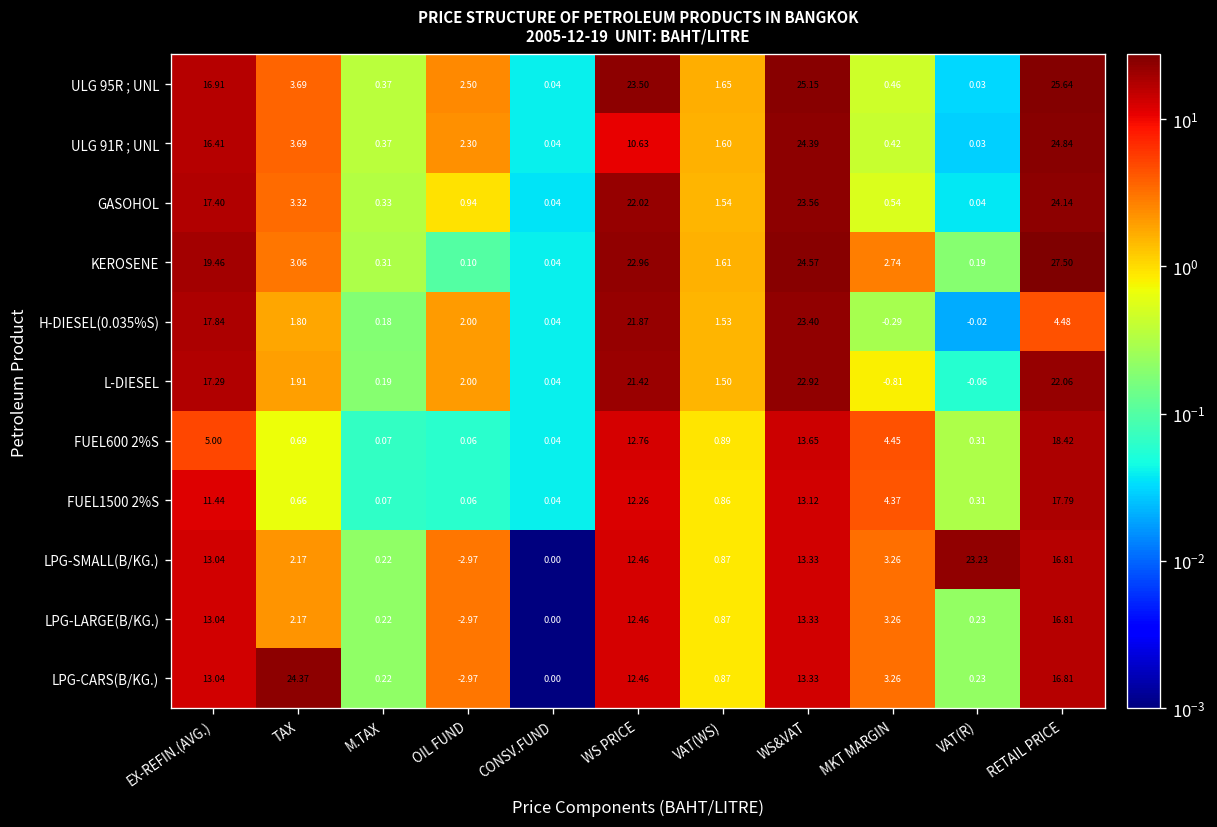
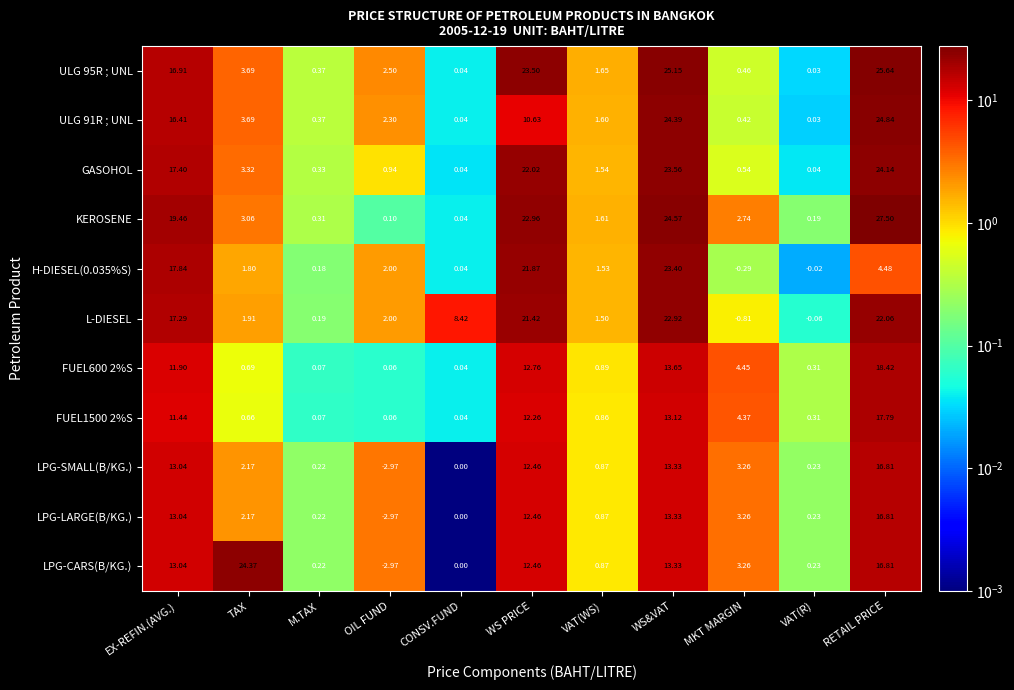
  {
    "ULG 95R ; UNL": {
      "EX-REFIN.(AVG.)": 16.91,
      "TAX": 3.69,
      "M.TAX": 0.37,
      "OIL FUND": 2.50,
      "CONSV.FUND": 0.04,
      "WS PRICE": 23.50,
      "VAT(WS)": 1.65,
      "WS&VAT": 25.15,
      "MKT MARGIN": 0.46,
      "VAT(R)": 0.03,
      "RETAIL PRICE": 25.64
    },
    "ULG 91R ; UNL": {
      "EX-REFIN.(AVG.)": 16.41,
      "TAX": 3.69,
      "M.TAX": 0.37,
      "OIL FUND": 2.30,
      "CONSV.FUND": 0.04,
      "WS PRICE": 10.63,
      "VAT(WS)": 1.60,
      "WS&VAT": 24.39,
      "MKT MARGIN": 0.42,
      "VAT(R)": 0.03,
      "RETAIL PRICE": 24.84
    },
    "GASOHOL": {
      "EX-REFIN.(AVG.)": 17.40,
      "TAX": 3.32,
      "M.TAX": 0.33,
      "OIL FUND": 0.94,
      "CONSV.FUND": 0.04,
      "WS PRICE": 22.02,
      "VAT(WS)": 1.54,
      "WS&VAT": 23.56,
      "MKT MARGIN": 0.54,
      "VAT(R)": 0.04,
      "RETAIL PRICE": 24.14
    },
    "KEROSENE": {
      "EX-REFIN.(AVG.)": 19.46,
      "TAX": 3.06,
      "M.TAX": 0.31,
      "OIL FUND": 0.10,
      "CONSV.FUND": 0.04,
      "WS PRICE": 22.96,
      "VAT(WS)": 1.61,
      "WS&VAT": 24.57,
      "MKT MARGIN": 2.74,
      "VAT(R)": 0.19,
      "RETAIL PRICE": 27.50
    },
    "H-DIESEL(0.035%S)": {
      "EX-REFIN.(AVG.)": 17.84,
      "TAX": 1.80,
      "M.TAX": 0.18,
      "OIL FUND": 2.00,
      "CONSV.FUND": 0.04,
      "WS PRICE": 21.87,
      "VAT(WS)": 1.53,
      "WS&VAT": 23.40,
      "MKT MARGIN": -0.29,
      "VAT(R)": -0.02,
      "RETAIL PRICE": 4.48
    },
    "L-DIESEL": {
      "EX-REFIN.(AVG.)": 17.29,
      "TAX": 1.91,
      "M.TAX": 0.19,
      "OIL FUND": 2.00,
-     "CONSV.FUND": 0.04,
+     "CONSV.FUND": 8.42,
      "WS PRICE": 21.42,
      "VAT(WS)": 1.50,
      "WS&VAT": 22.92,
      "MKT MARGIN": -0.81,
      "VAT(R)": -0.06,
      "RETAIL PRICE": 22.06
    },
    "FUEL600 2%S": {
-     "EX-REFIN.(AVG.)": 5.00,
+     "EX-REFIN.(AVG.)": 11.90,
      "TAX": 0.69,
      "M.TAX": 0.07,
      "OIL FUND": 0.06,
      "CONSV.FUND": 0.04,
      "WS PRICE": 12.76,
      "VAT(WS)": 0.89,
      "WS&VAT": 13.65,
      "MKT MARGIN": 4.45,
      "VAT(R)": 0.31,
      "RETAIL PRICE": 18.42
    },
    "FUEL1500 2%S": {
      "EX-REFIN.(AVG.)": 11.44,
      "TAX": 0.66,
      "M.TAX": 0.07,
      "OIL FUND": 0.06,
      "CONSV.FUND": 0.04,
      "WS PRICE": 12.26,
      "VAT(WS)": 0.86,
      "WS&VAT": 13.12,
      "MKT MARGIN": 4.37,
      "VAT(R)": 0.31,
      "RETAIL PRICE": 17.79
    },
    "LPG-SMALL(B/KG.)": {
      "EX-REFIN.(AVG.)": 13.04,
      "TAX": 2.17,
      "M.TAX": 0.22,
      "OIL FUND": -2.97,
      "CONSV.FUND": 0.00,
      "WS PRICE": 12.46,
      "VAT(WS)": 0.87,
      "WS&VAT": 13.33,
      "MKT MARGIN": 3.26,
-     "VAT(R)": 23.23,
+     "VAT(R)": 0.23,
      "RETAIL PRICE": 16.81
    },
    "LPG-LARGE(B/KG.)": {
      "EX-REFIN.(AVG.)": 13.04,
      "TAX": 2.17,
      "M.TAX": 0.22,
      "OIL FUND": -2.97,
      "CONSV.FUND": 0.00,
      "WS PRICE": 12.46,
      "VAT(WS)": 0.87,
      "WS&VAT": 13.33,
      "MKT MARGIN": 3.26,
      "VAT(R)": 0.23,
      "RETAIL PRICE": 16.81
    },
    "LPG-CARS(B/KG.)": {
      "EX-REFIN.(AVG.)": 13.04,
      "TAX": 24.37,
      "M.TAX": 0.22,
      "OIL FUND": -2.97,
      "CONSV.FUND": 0.00,
      "WS PRICE": 12.46,
      "VAT(WS)": 0.87,
      "WS&VAT": 13.33,
      "MKT MARGIN": 3.26,
      "VAT(R)": 0.23,
      "RETAIL PRICE": 16.81
    }
  }
